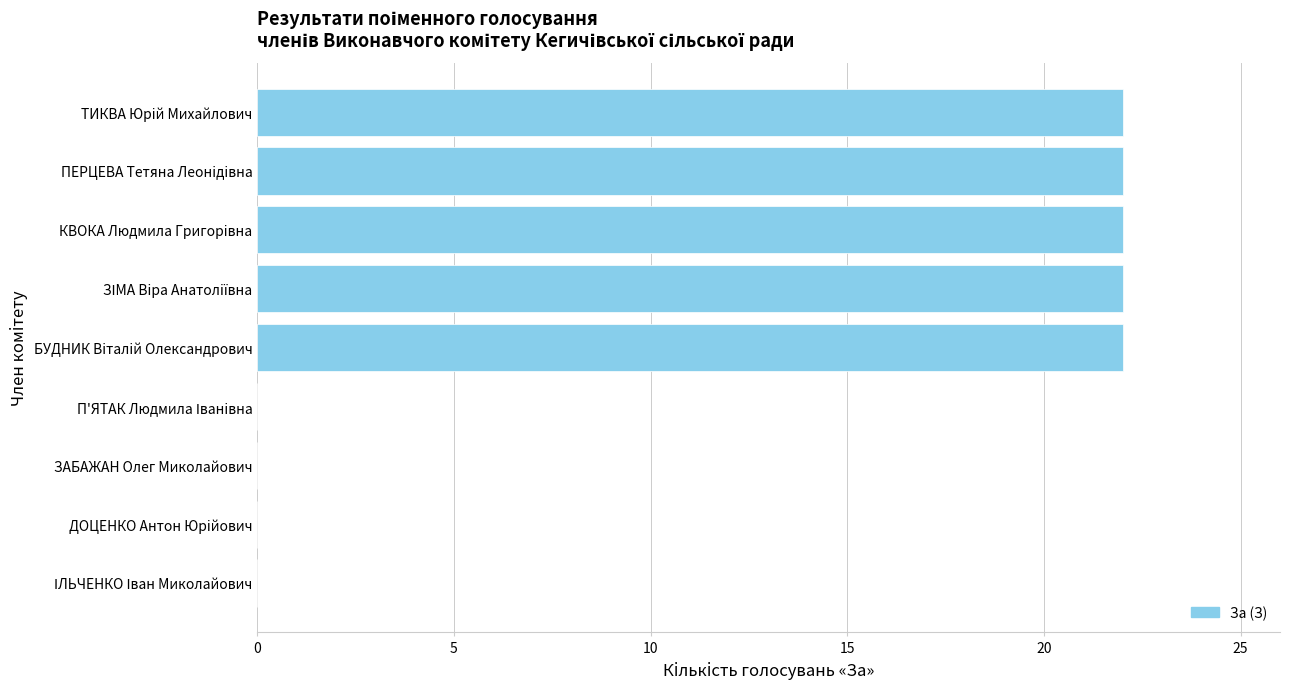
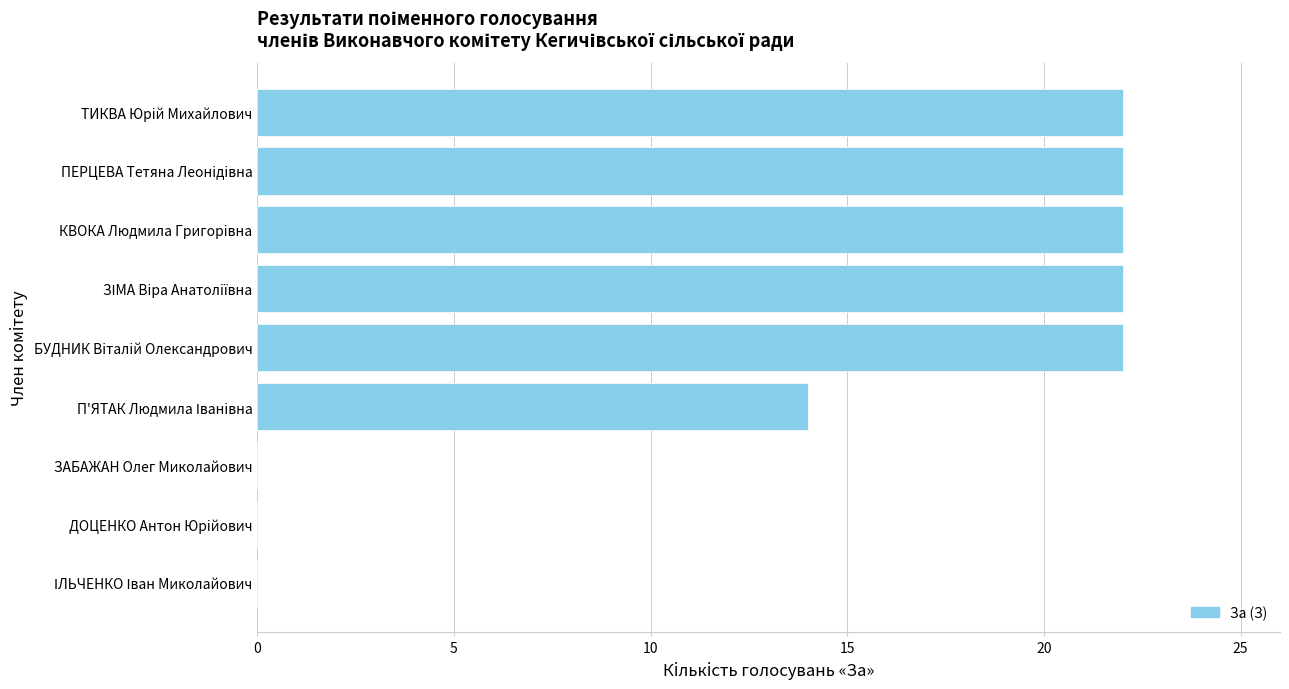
  {
    "ТИКВА Юрій Михайлович": 22,
    "ПЕРЦЕВА Тетяна Леонідівна": 22,
    "КВОКА Людмила Григорівна": 22,
    "ЗІМА Віра Анатоліївна": 22,
    "БУДНИК Віталій Олександрович": 22,
-   "П'ЯТАК Людмила Іванівна": 0,
+   "П'ЯТАК Людмила Іванівна": 14,
    "ЗАБАЖАН Олег Миколайович": 0,
    "ДОЦЕНКО Антон Юрійович": 0,
    "ІЛЬЧЕНКО Іван Миколайович": 0
  }
